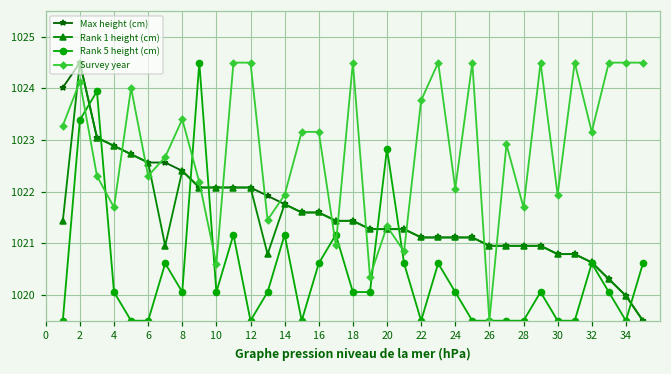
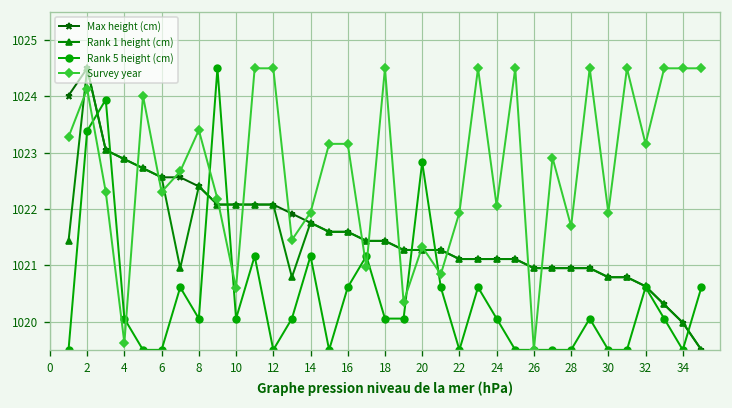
  {
    "Survey year": {
      "2": 1024.1,
-     "4": 1021.7,
+     "4": 1019.6,
      "6": 1022.3,
      "8": 1023.4,
      "10": 1020.6,
      "12": 1024.5,
      "14": 1021.9,
      "16": 1023.2,
      "18": 1024.5,
      "20": 1021.3,
-     "22": 1023.8,
+     "22": 1021.9,
      "24": 1022.1,
      "28": 1021.7,
      "30": 1021.9,
      "32": 1023.2,
      "34": 1024.5
    }
  }
